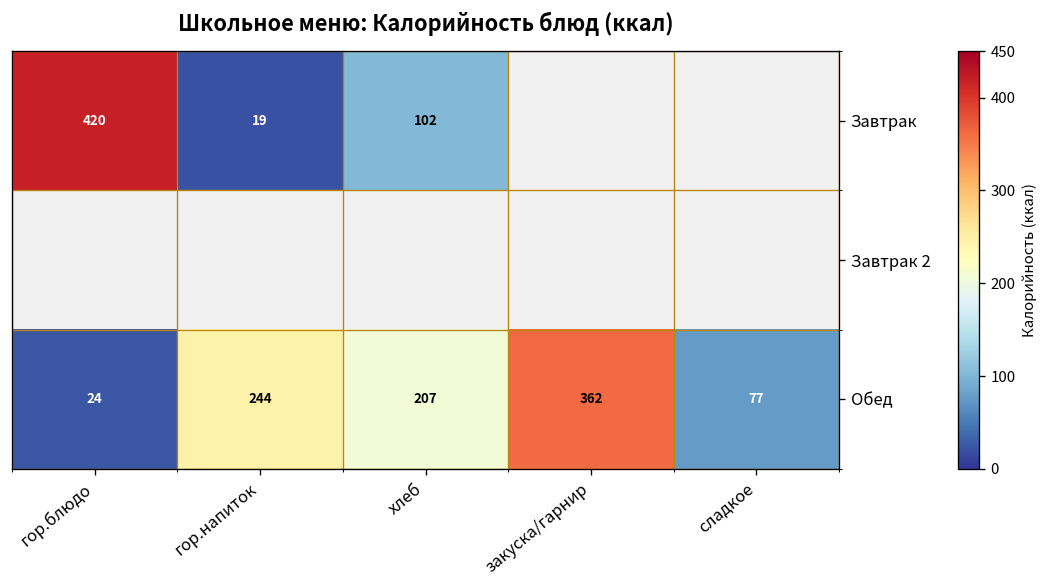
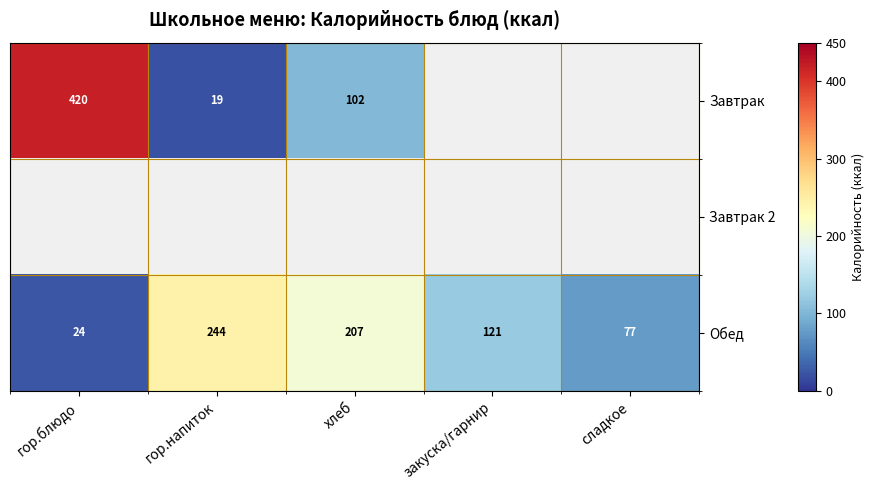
  {
    "Завтрак": {
      "гор.блюдо": 420,
      "гор.напиток": 19,
      "хлеб": 102
    },
    "Обед": {
      "гор.блюдо": 24,
      "гор.напиток": 244,
      "хлеб": 207,
-     "закуска/гарнир": 362,
+     "закуска/гарнир": 121,
      "сладкое": 77
    }
  }
